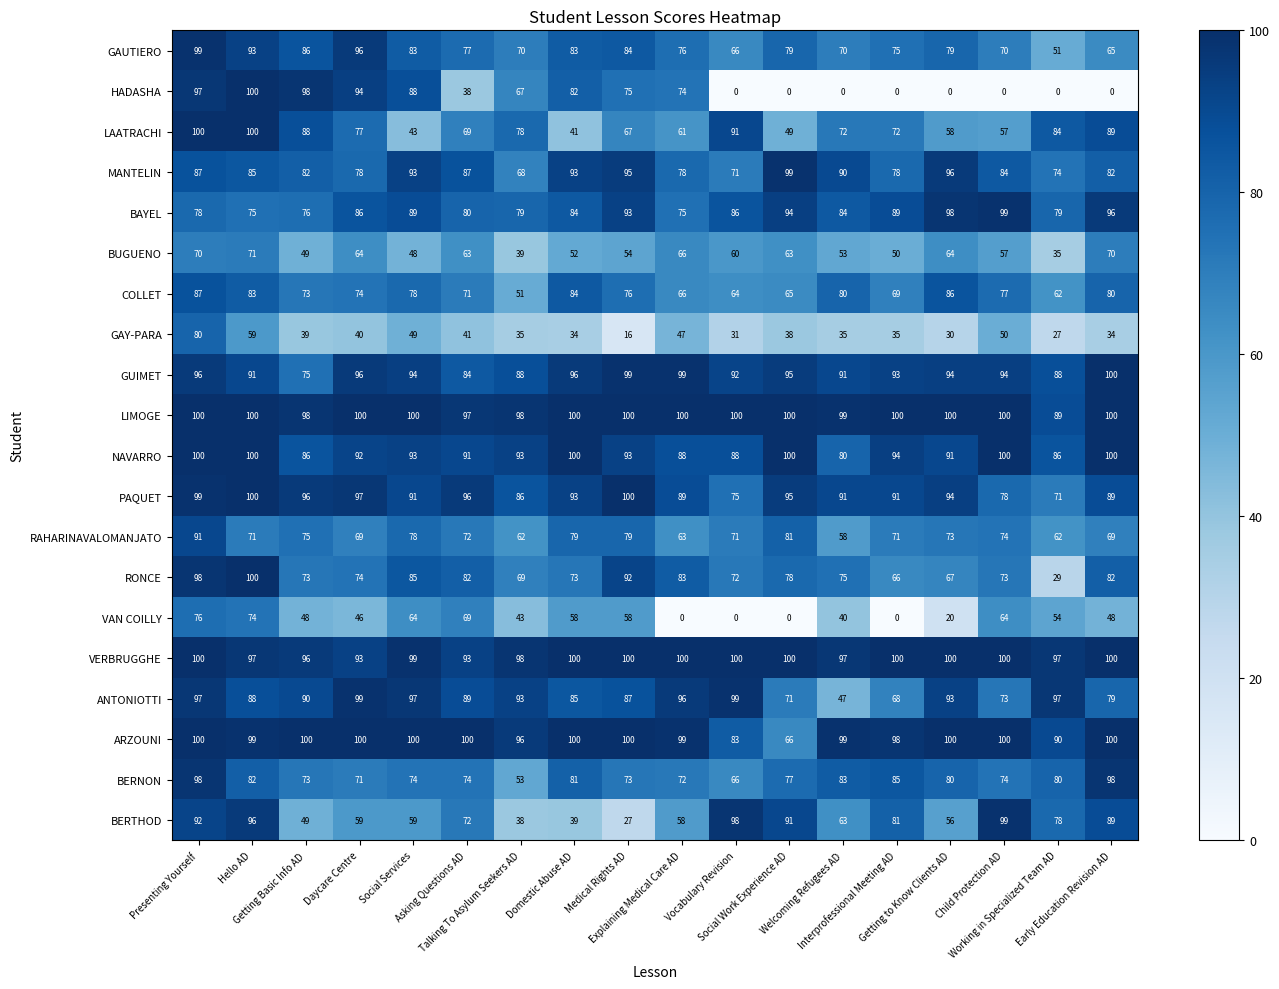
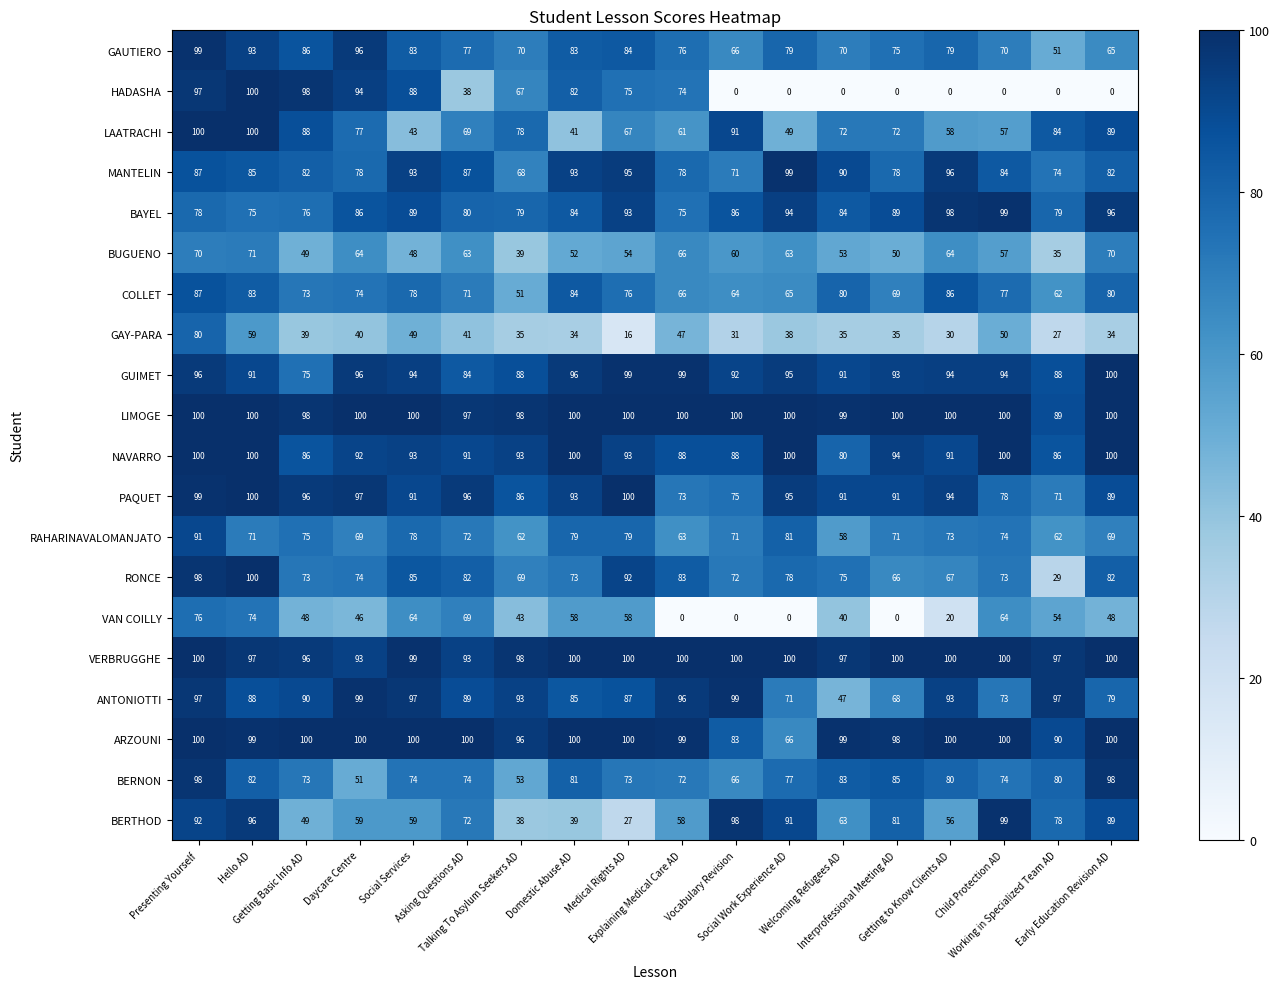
  {
    "PAQUET": {
      "Presenting Yourself": 99,
      "Hello AD": 100,
      "Getting Basic Info AD": 96,
      "Daycare Centre": 97,
      "Social Services": 91,
      "Asking Questions AD": 96,
      "Talking To Asylum Seekers AD": 86,
      "Domestic Abuse AD": 93,
      "Medical Rights AD": 100,
-     "Explaining Medical Care AD": 89,
+     "Explaining Medical Care AD": 73,
      "Vocabulary Revision": 75,
      "Social Work Experience AD": 95,
      "Welcoming Refugees AD": 91,
      "Interprofessional Meeting AD": 91,
      "Getting to Know Clients AD": 94,
      "Child Protection AD": 78,
      "Working in Specialized Team AD": 71,
      "Early Education Revision AD": 89
    },
    "BERNON": {
      "Presenting Yourself": 98,
      "Hello AD": 82,
      "Getting Basic Info AD": 73,
-     "Daycare Centre": 71,
+     "Daycare Centre": 51,
      "Social Services": 74,
      "Asking Questions AD": 74,
      "Talking To Asylum Seekers AD": 53,
      "Domestic Abuse AD": 81,
      "Medical Rights AD": 73,
      "Explaining Medical Care AD": 72,
      "Vocabulary Revision": 66,
      "Social Work Experience AD": 77,
      "Welcoming Refugees AD": 83,
      "Interprofessional Meeting AD": 85,
      "Getting to Know Clients AD": 80,
      "Child Protection AD": 74,
      "Working in Specialized Team AD": 80,
      "Early Education Revision AD": 98
    }
  }
